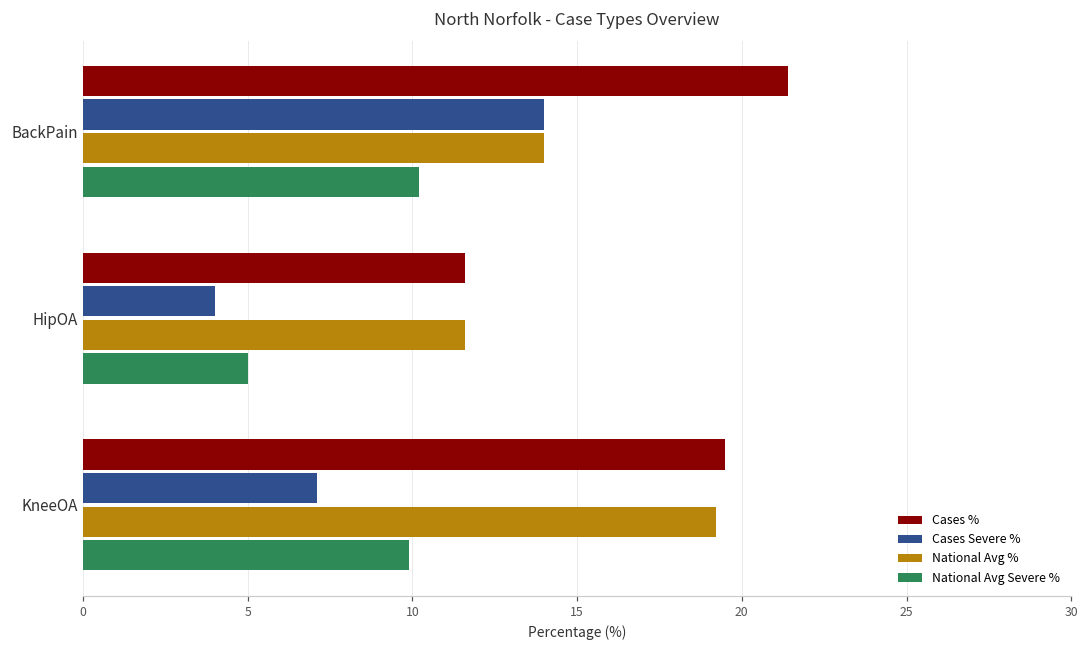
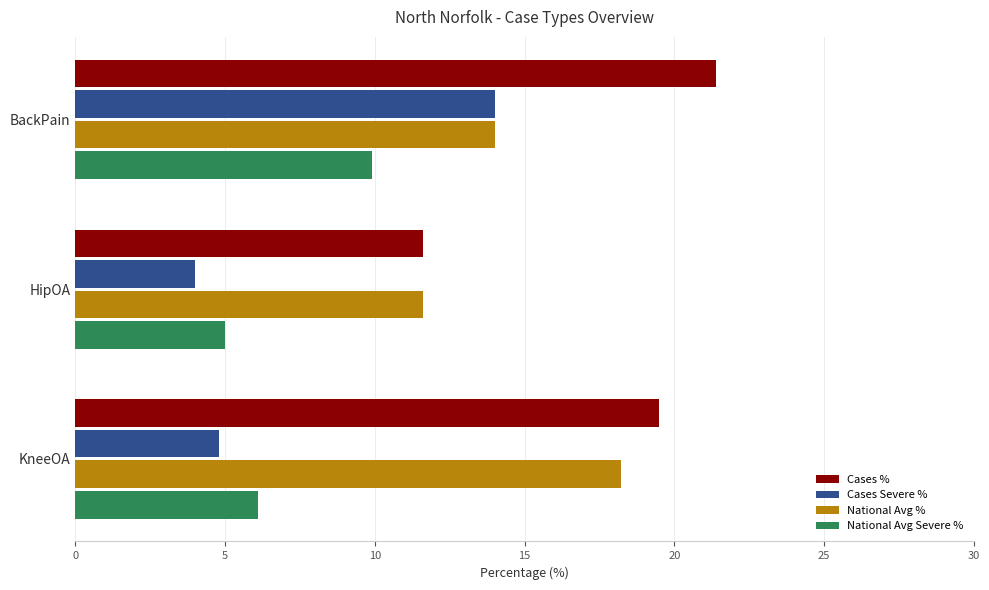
  {
    "Cases %": {
      "BackPain": 21.4,
      "HipOA": 11.6,
      "KneeOA": 19.5
    },
    "Cases Severe %": {
      "BackPain": 14.0,
      "HipOA": 4.0,
-     "KneeOA": 7.1
+     "KneeOA": 4.8
    },
    "National Avg %": {
      "BackPain": 14.0,
      "HipOA": 11.6,
-     "KneeOA": 19.2
+     "KneeOA": 18.2
    },
    "National Avg Severe %": {
-     "BackPain": 10.2,
+     "BackPain": 9.9,
      "HipOA": 5.0,
-     "KneeOA": 9.9
+     "KneeOA": 6.1
    }
  }
